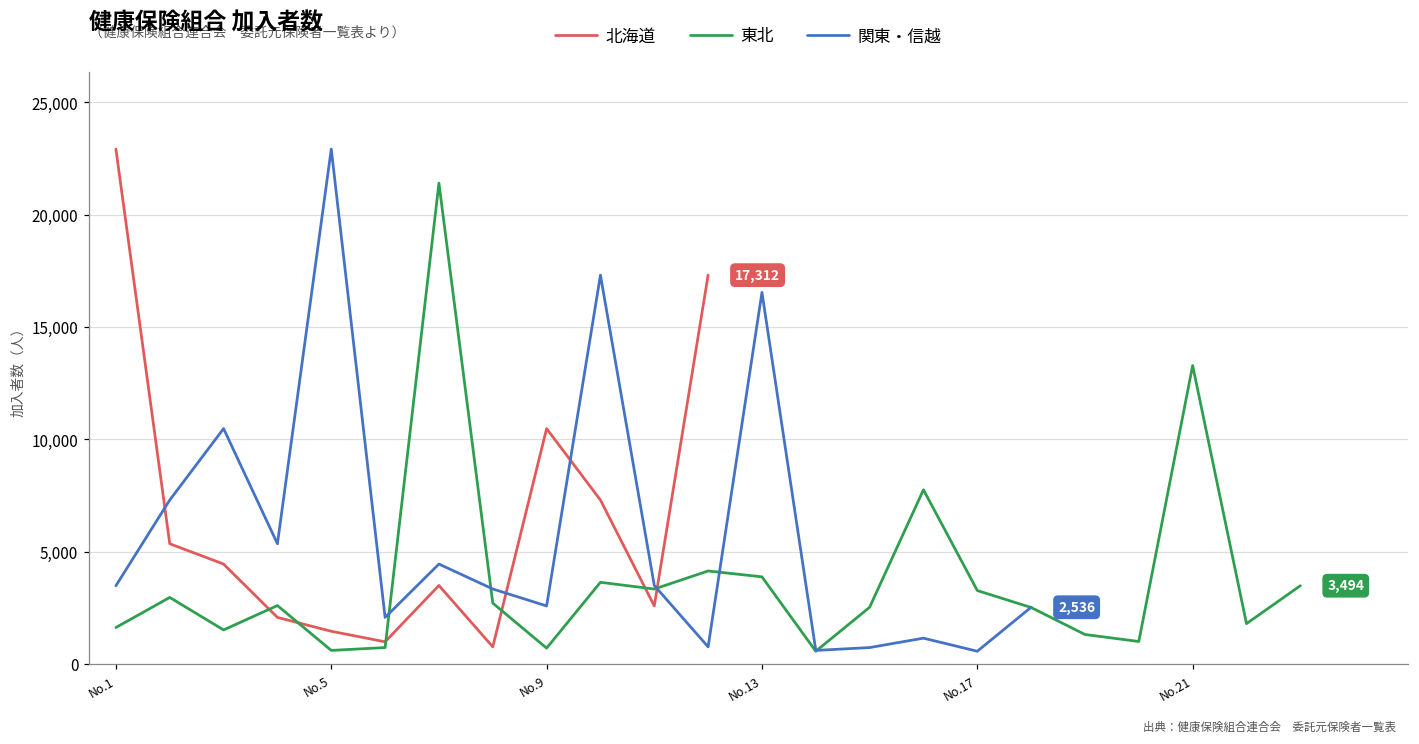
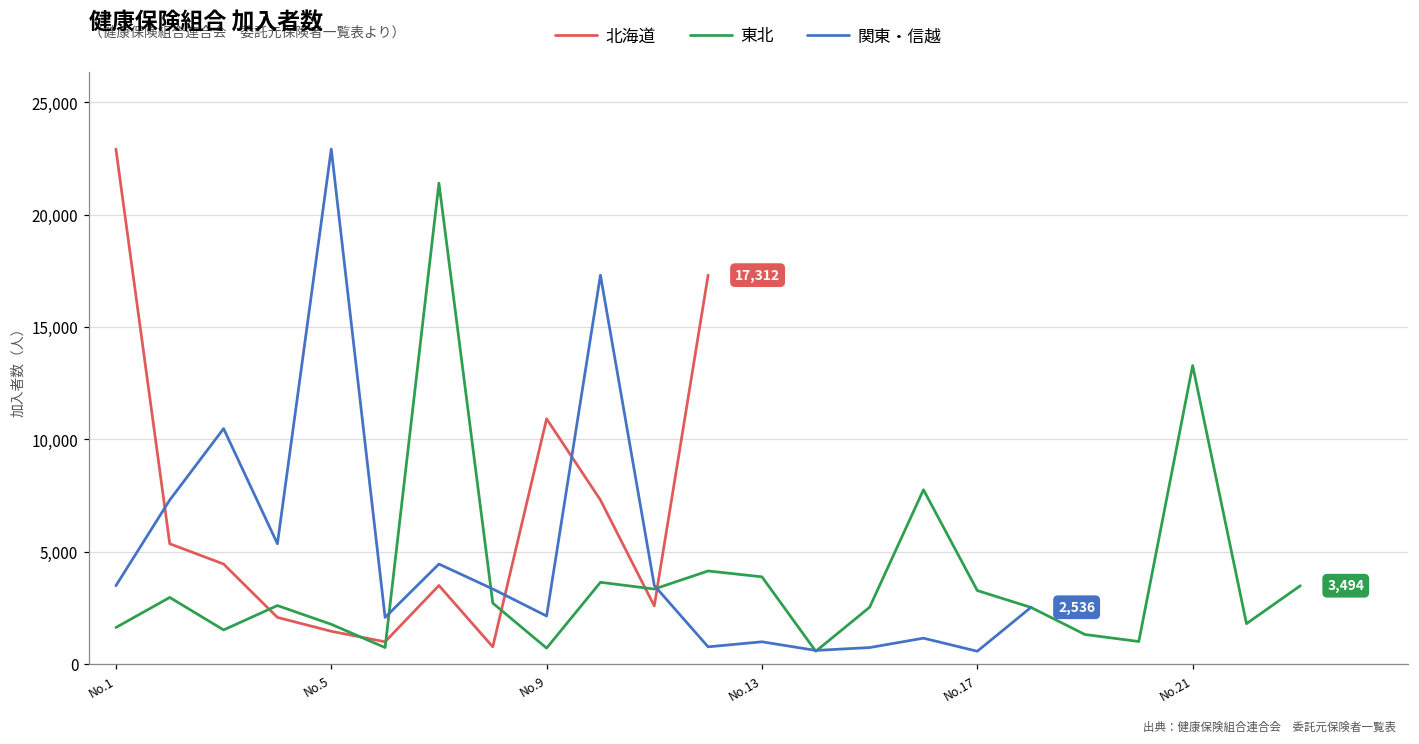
  {
    "北海道": {
      "No.1": "22,900",
      "No.5": "1,500",
-     "No.9": "10,500"
+     "No.9": "10,900"
    },
    "東北": {
      "No.1": "1,600",
-     "No.5": "600",
+     "No.5": "1,800",
      "No.9": "700",
      "No.13": "3,900",
      "No.17": "3,300",
      "No.21": "13,300"
    },
    "関東・信越": {
      "No.1": "3,500",
      "No.5": "22,900",
-     "No.9": "2,600",
-     "No.13": "16,500",
+     "No.9": "2,100",
+     "No.13": "1,000",
      "No.17": "600"
    }
  }
